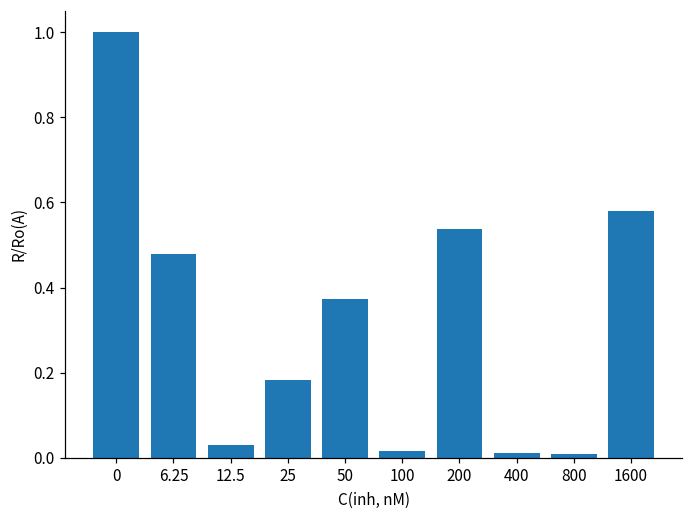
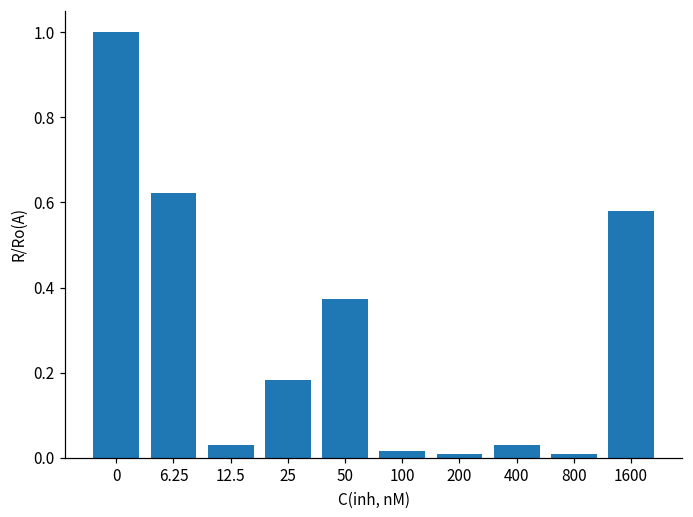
  {
    "0": 1.00,
-   "6.25": 0.48,
+   "6.25": 0.62,
    "12.5": 0.03,
    "25": 0.18,
    "50": 0.37,
    "100": 0.02,
-   "200": 0.54,
-   "400": 0.01,
+   "200": 0.01,
+   "400": 0.03,
    "800": 0.01,
    "1600": 0.58
  }
